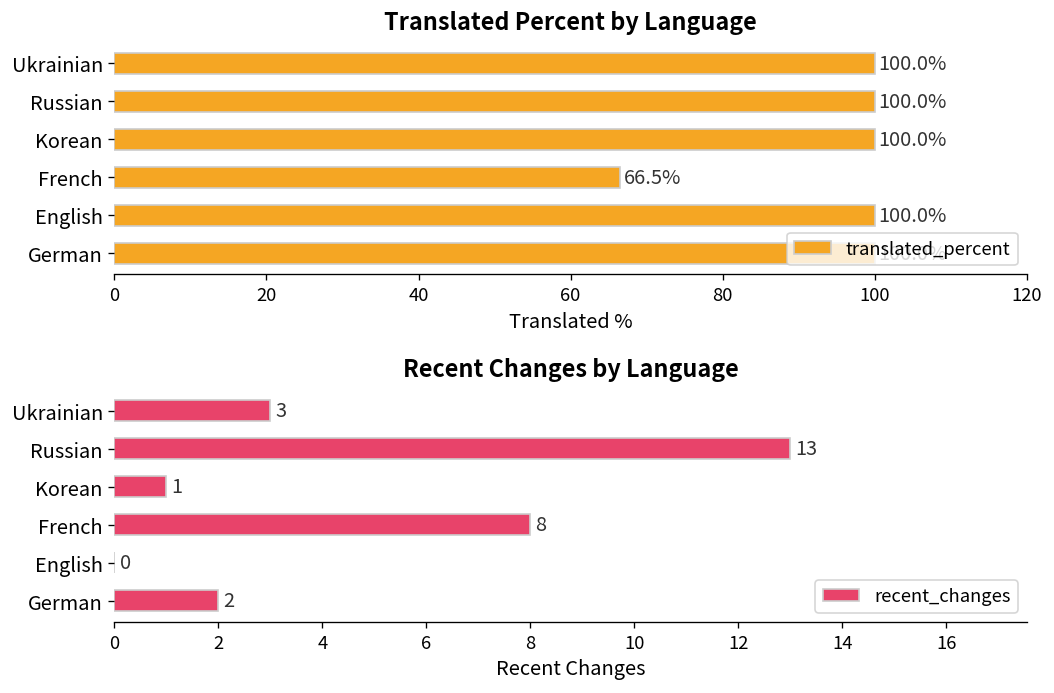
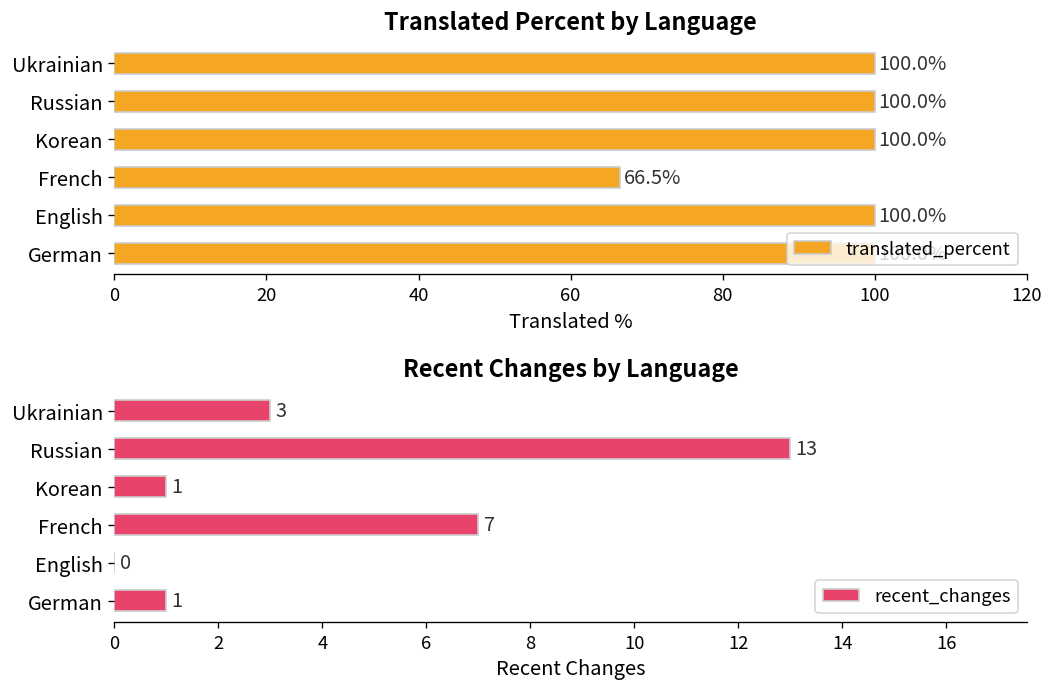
  {
    "Translated Percent by Language": {
      "Ukrainian": "100.0%",
      "Russian": "100.0%",
      "Korean": "100.0%",
      "French": "66.5%",
      "English": "100.0%"
    },
    "Recent Changes by Language": {
      "Ukrainian": "3",
      "Russian": "13",
      "Korean": "1",
-     "French": "8",
+     "French": "7",
      "English": "0",
-     "German": "2"
+     "German": "1"
    }
  }
